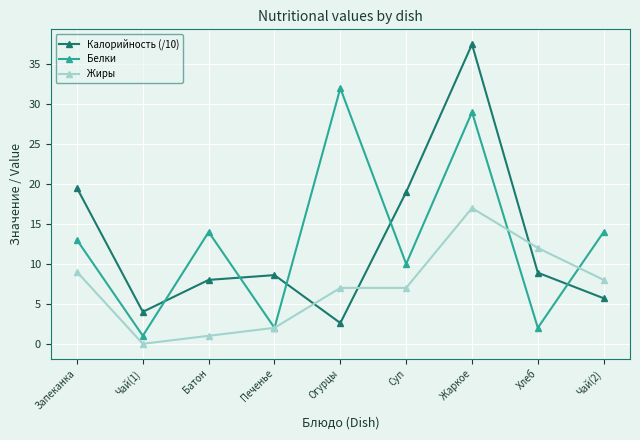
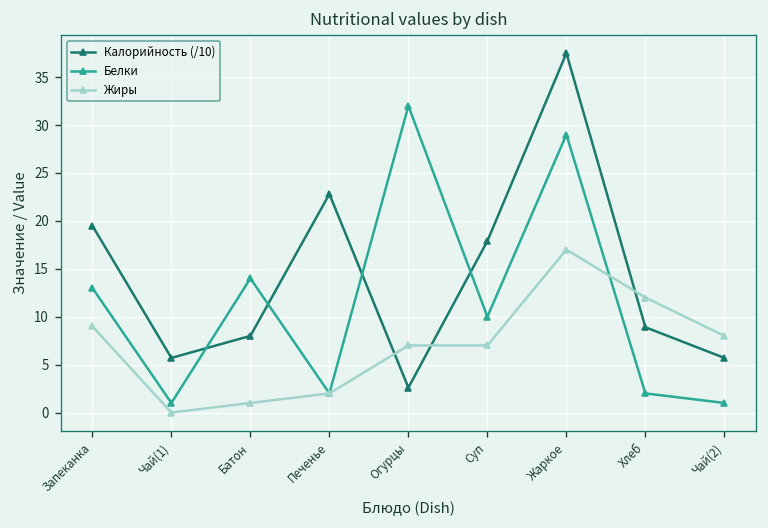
  {
    "Калорийность (/10)": {
      "Запеканка": 20,
-     "Чай(1)": 4,
+     "Чай(1)": 6,
      "Батон": 8,
-     "Печенье": 9,
+     "Печенье": 23,
      "Огурцы": 3,
-     "Суп": 19,
+     "Суп": 18,
      "Жаркое": 38,
      "Хлеб": 9,
      "Чай(2)": 6
    },
    "Белки": {
      "Запеканка": 13,
      "Чай(1)": 1,
      "Батон": 14,
      "Огурцы": 32,
      "Суп": 10,
      "Жаркое": 29,
      "Хлеб": 2,
-     "Чай(2)": 14
+     "Чай(2)": 1
    },
    "Жиры": {
      "Запеканка": 9,
      "Чай(1)": 0,
      "Батон": 1,
      "Огурцы": 7,
      "Суп": 7,
      "Жаркое": 17,
      "Хлеб": 12,
      "Чай(2)": 8
    }
  }
